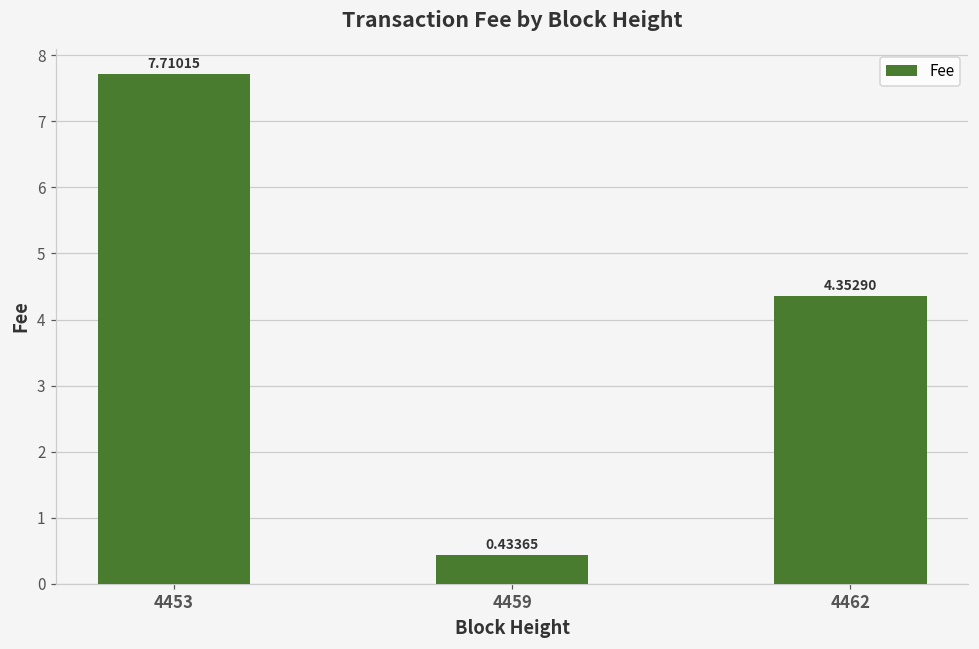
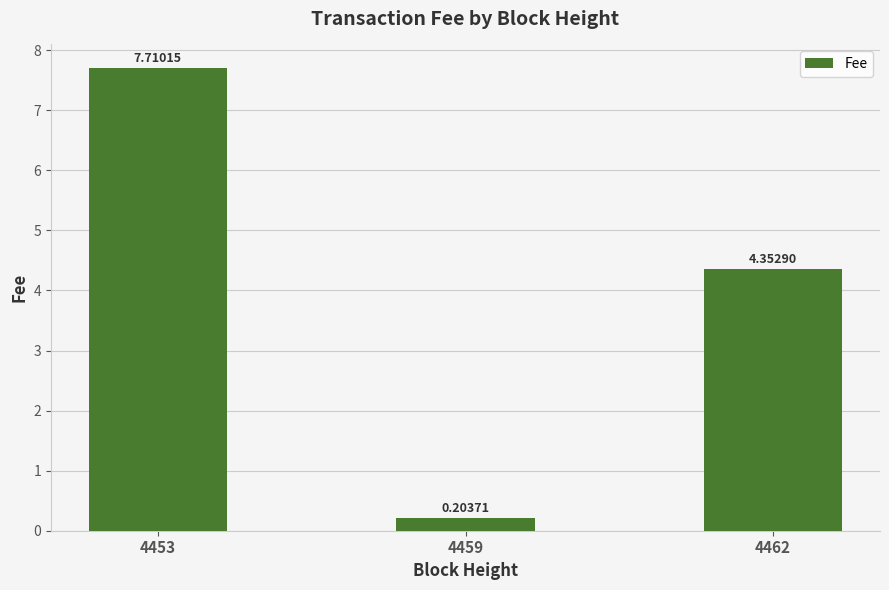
  {
    "4453": 7.71015,
-   "4459": 0.43365,
+   "4459": 0.20371,
    "4462": 4.35290
  }
